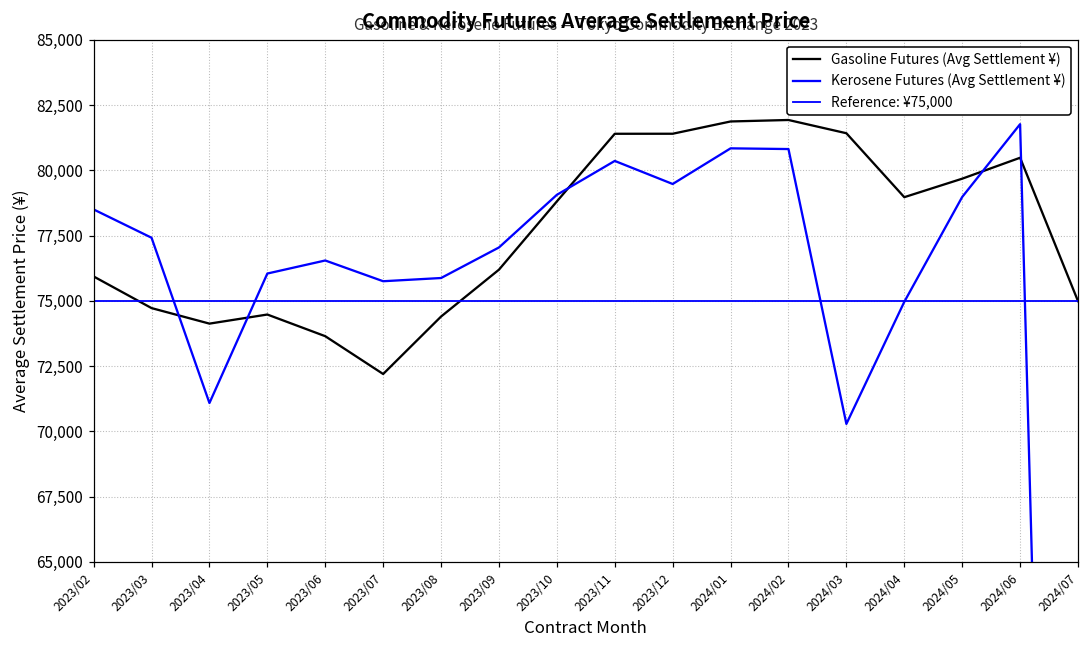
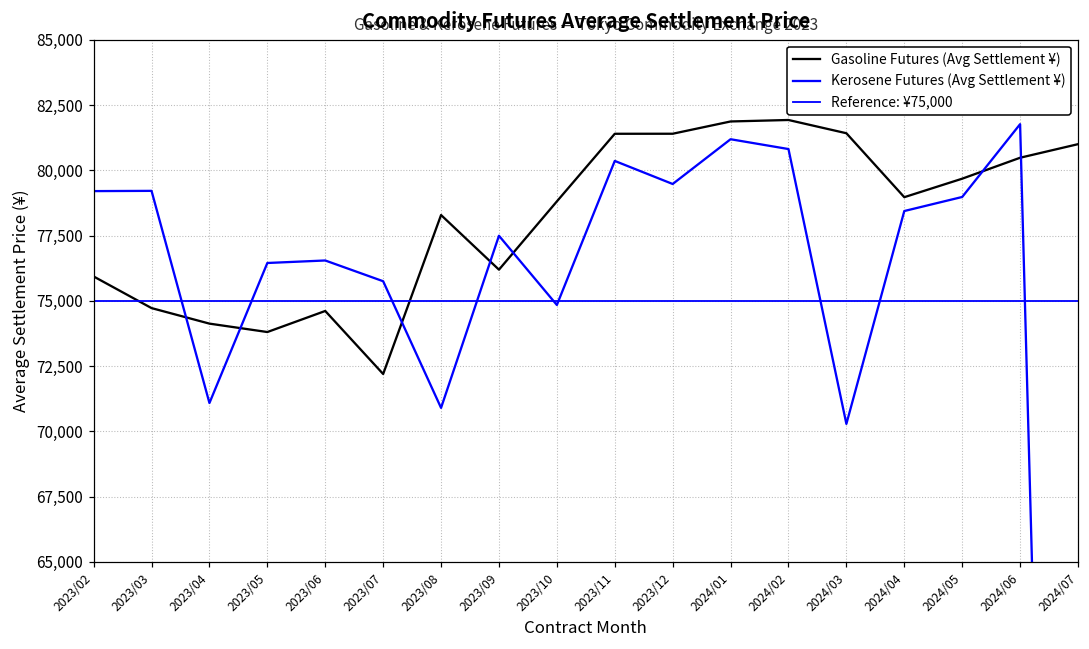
  {
    "Gasoline Futures (Avg Settlement ¥)": {
      "2023/02": "75,900",
      "2023/03": "74,700",
      "2023/04": "74,100",
-     "2023/05": "74,500",
-     "2023/06": "73,600",
+     "2023/05": "73,800",
+     "2023/06": "74,600",
      "2023/07": "72,200",
-     "2023/08": "74,400",
+     "2023/08": "78,300",
      "2023/09": "76,200",
      "2023/10": "78,800",
      "2023/11": "81,400",
      "2023/12": "81,400",
      "2024/01": "81,900",
      "2024/02": "81,900",
      "2024/03": "81,400",
      "2024/04": "79,000",
      "2024/05": "79,700",
      "2024/06": "80,500",
-     "2024/07": "75,000"
+     "2024/07": "81,000"
    },
    "Kerosene Futures (Avg Settlement ¥)": {
-     "2023/02": "78,500",
-     "2023/03": "77,400",
+     "2023/02": "79,200",
+     "2023/03": "79,200",
      "2023/04": "71,100",
-     "2023/05": "76,000",
+     "2023/05": "76,400",
      "2023/06": "76,500",
      "2023/07": "75,800",
-     "2023/08": "75,900",
-     "2023/09": "77,000",
-     "2023/10": "79,100",
+     "2023/08": "70,900",
+     "2023/09": "77,500",
+     "2023/10": "74,800",
      "2023/11": "80,400",
      "2023/12": "79,500",
-     "2024/01": "80,800",
+     "2024/01": "81,200",
      "2024/02": "80,800",
      "2024/03": "70,300",
-     "2024/04": "75,000",
+     "2024/04": "78,400",
      "2024/05": "79,000",
      "2024/06": "81,800"
    }
  }
